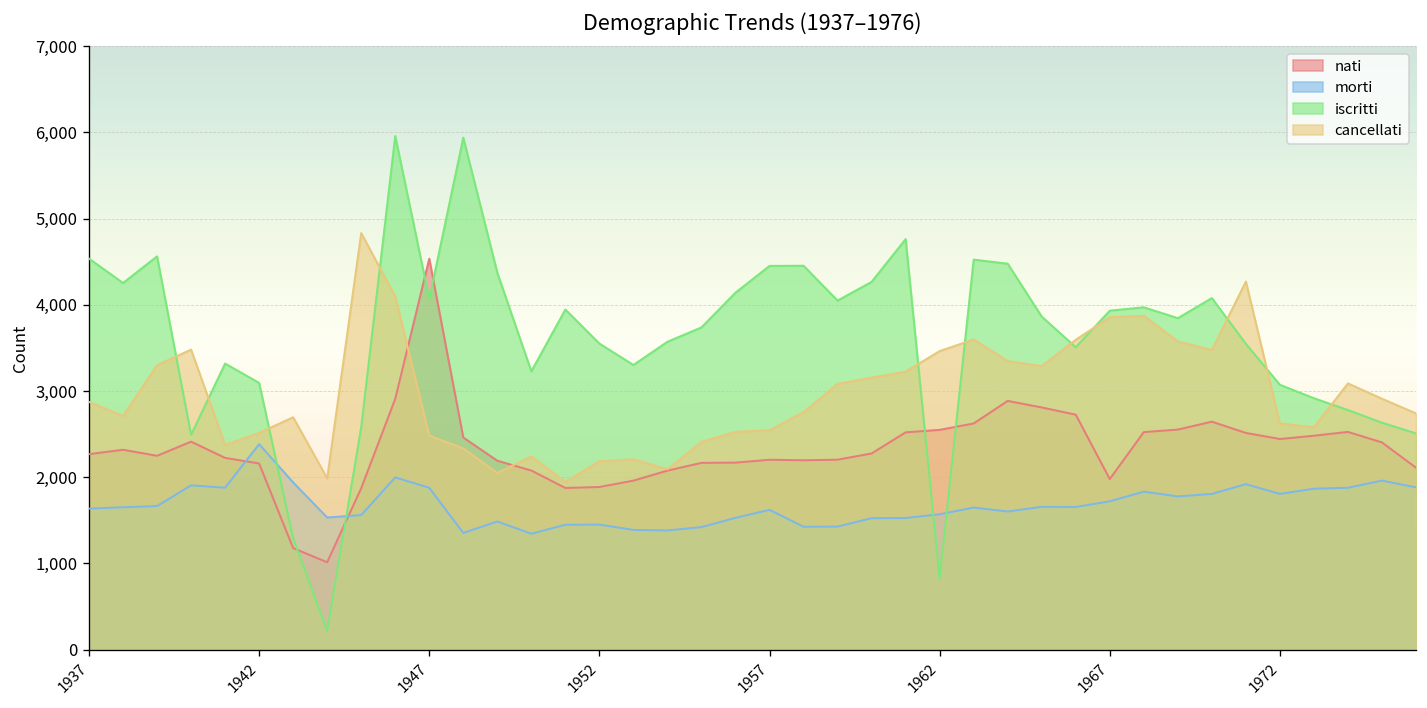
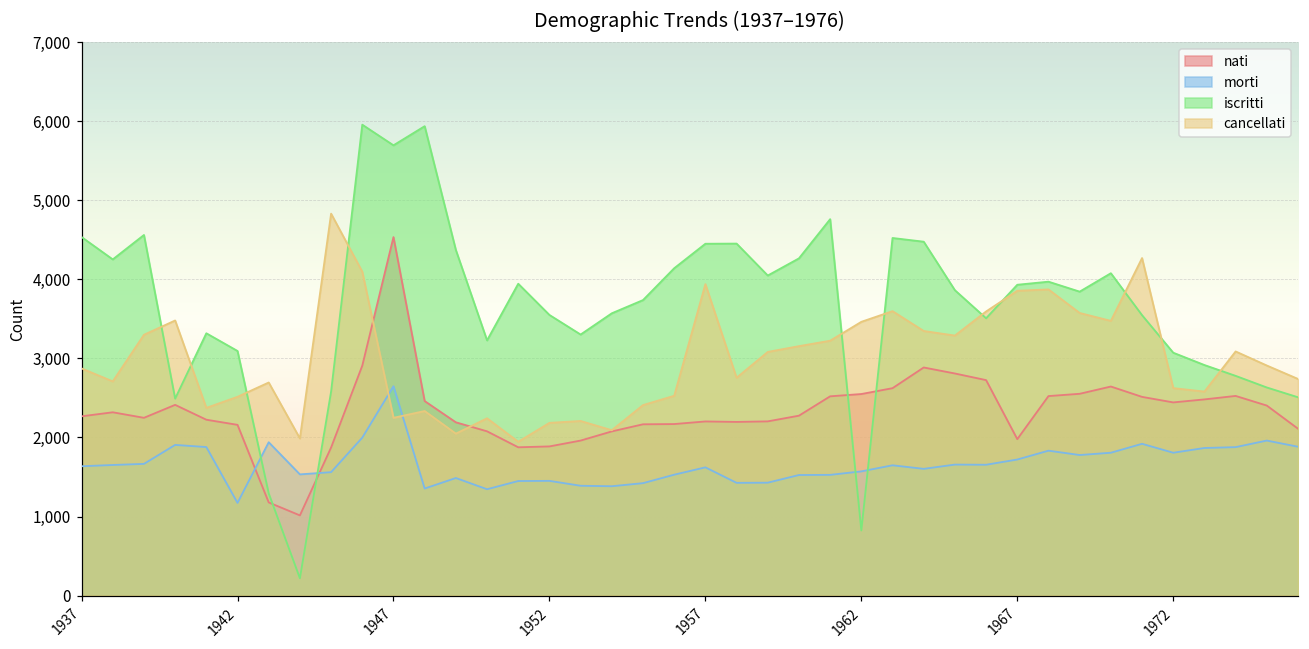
  {
    "nati": {
      "1937": "2,300",
      "1942": "2,200",
      "1947": "4,500",
      "1952": "1,900",
      "1957": "2,200",
      "1962": "2,600",
      "1967": "2,000",
      "1972": "2,400"
    },
    "morti": {
      "1937": "1,600",
-     "1942": "2,400",
-     "1947": "1,900",
+     "1942": "1,200",
+     "1947": "2,600",
      "1952": "1,500",
      "1957": "1,600",
      "1962": "1,600",
      "1967": "1,700",
      "1972": "1,800"
    },
    "iscritti": {
      "1937": "4,500",
      "1942": "3,100",
-     "1947": "4,100",
+     "1947": "5,700",
      "1952": "3,600",
      "1957": "4,500",
      "1962": "800",
      "1967": "3,900",
      "1972": "3,100"
    },
    "cancellati": {
      "1937": "2,900",
      "1942": "2,500",
-     "1947": "2,500",
+     "1947": "2,200",
      "1952": "2,200",
-     "1957": "2,500",
+     "1957": "3,900",
      "1962": "3,500",
      "1967": "3,900",
      "1972": "2,600"
    }
  }
